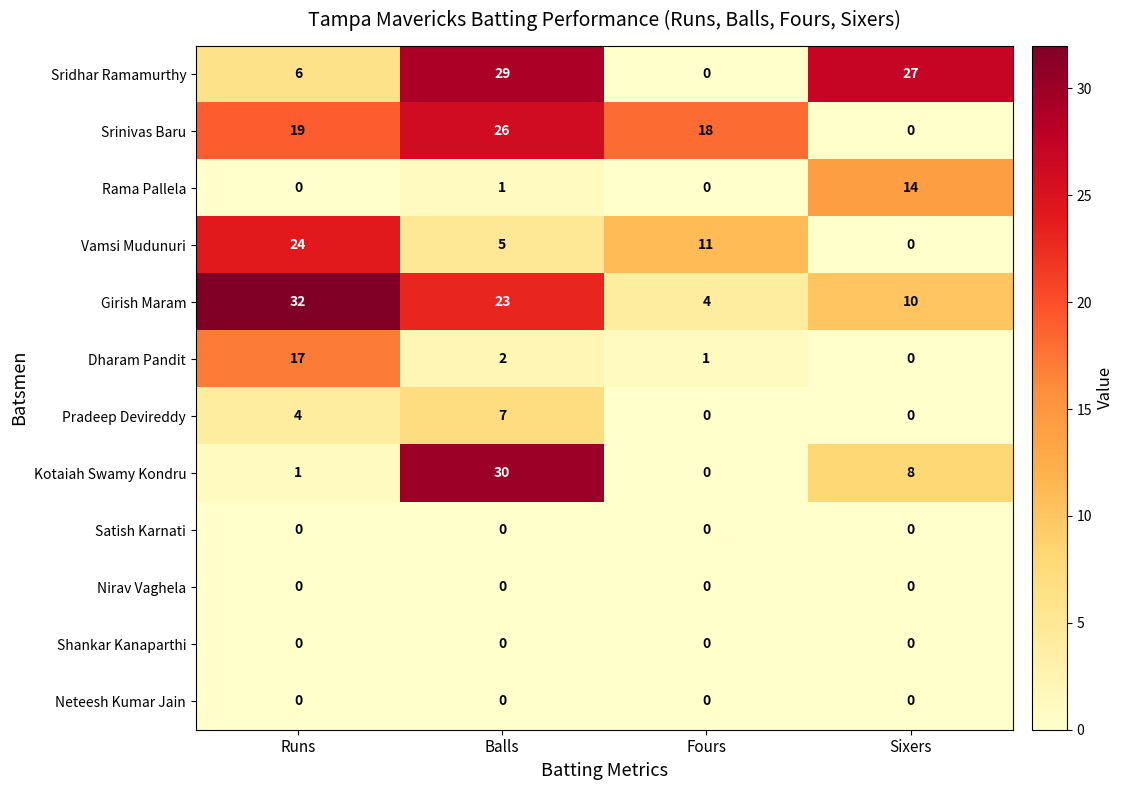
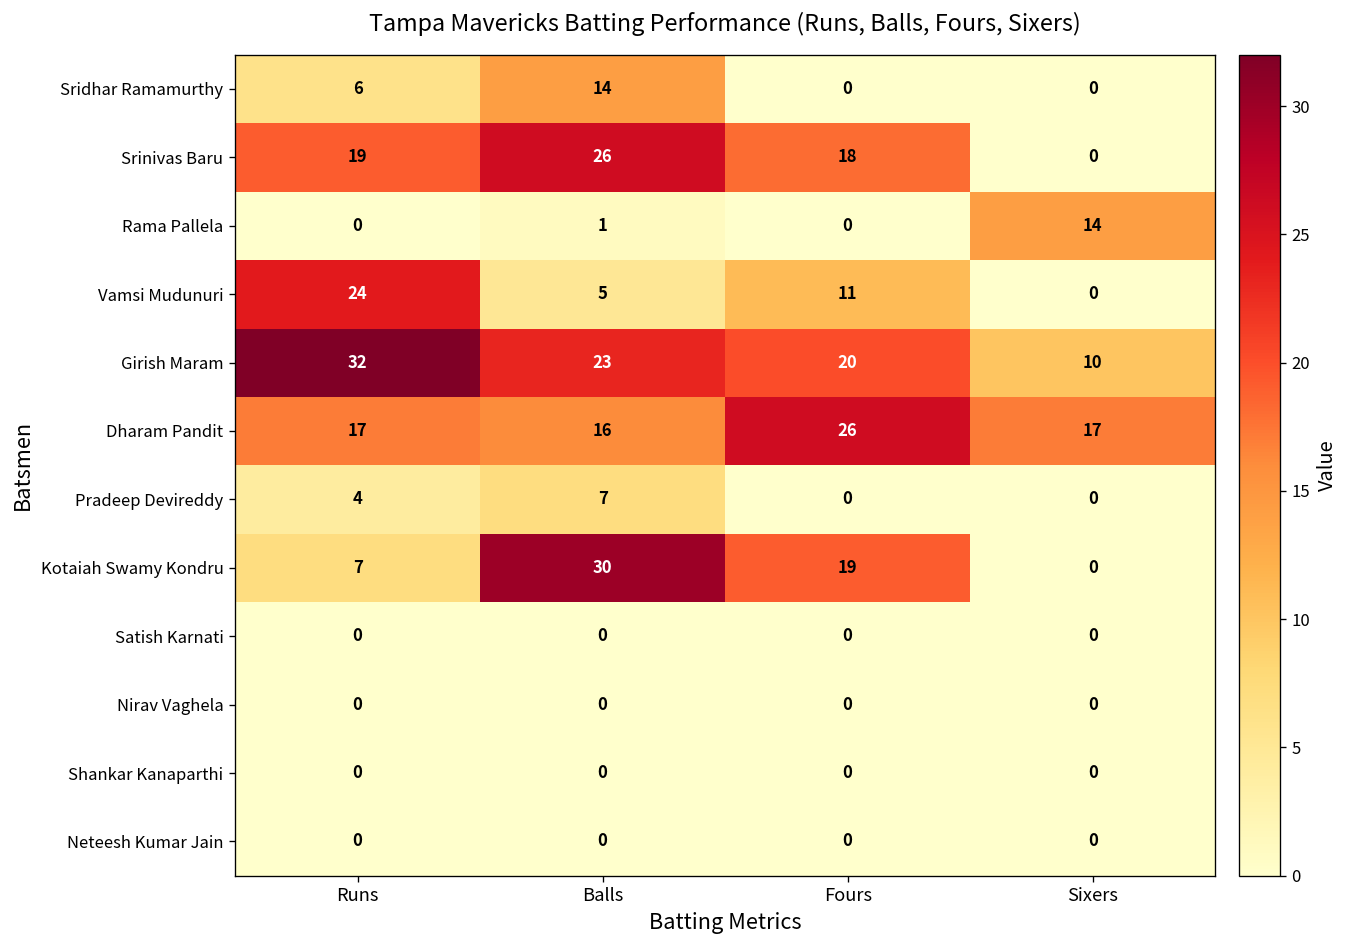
  {
    "Sridhar Ramamurthy": {
      "Runs": 6,
-     "Balls": 29,
+     "Balls": 14,
      "Fours": 0,
-     "Sixers": 27
+     "Sixers": 0
    },
    "Srinivas Baru": {
      "Runs": 19,
      "Balls": 26,
      "Fours": 18,
      "Sixers": 0
    },
    "Rama Pallela": {
      "Runs": 0,
      "Balls": 1,
      "Fours": 0,
      "Sixers": 14
    },
    "Vamsi Mudunuri": {
      "Runs": 24,
      "Balls": 5,
      "Fours": 11,
      "Sixers": 0
    },
    "Girish Maram": {
      "Runs": 32,
      "Balls": 23,
-     "Fours": 4,
+     "Fours": 20,
      "Sixers": 10
    },
    "Dharam Pandit": {
      "Runs": 17,
-     "Balls": 2,
-     "Fours": 1,
-     "Sixers": 0
+     "Balls": 16,
+     "Fours": 26,
+     "Sixers": 17
    },
    "Pradeep Devireddy": {
      "Runs": 4,
      "Balls": 7,
      "Fours": 0,
      "Sixers": 0
    },
    "Kotaiah Swamy Kondru": {
-     "Runs": 1,
+     "Runs": 7,
      "Balls": 30,
-     "Fours": 0,
-     "Sixers": 8
+     "Fours": 19,
+     "Sixers": 0
    },
    "Satish Karnati": {
      "Runs": 0,
      "Balls": 0,
      "Fours": 0,
      "Sixers": 0
    },
    "Nirav Vaghela": {
      "Runs": 0,
      "Balls": 0,
      "Fours": 0,
      "Sixers": 0
    },
    "Shankar Kanaparthi": {
      "Runs": 0,
      "Balls": 0,
      "Fours": 0,
      "Sixers": 0
    },
    "Neteesh Kumar Jain": {
      "Runs": 0,
      "Balls": 0,
      "Fours": 0,
      "Sixers": 0
    }
  }
